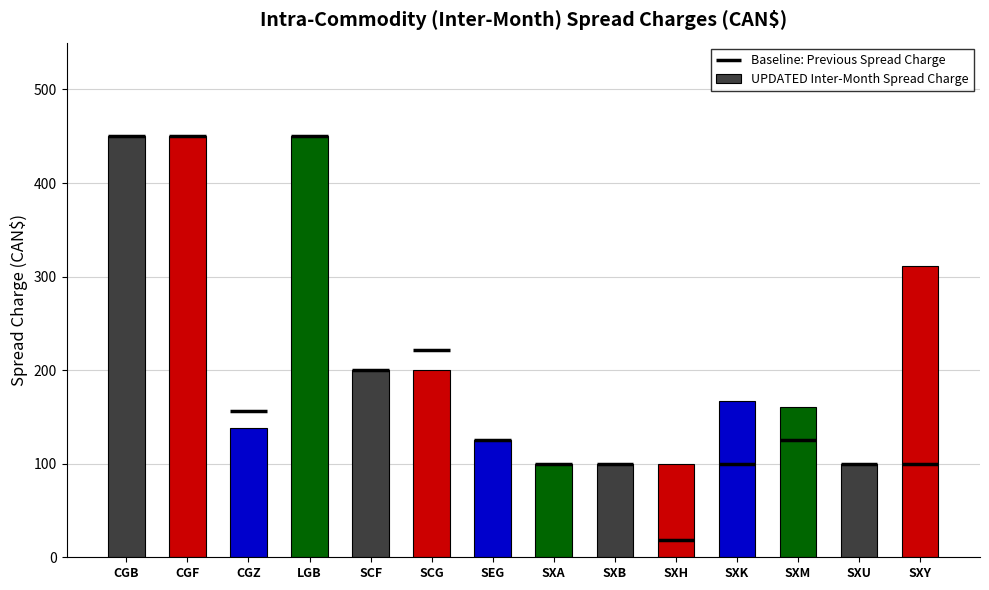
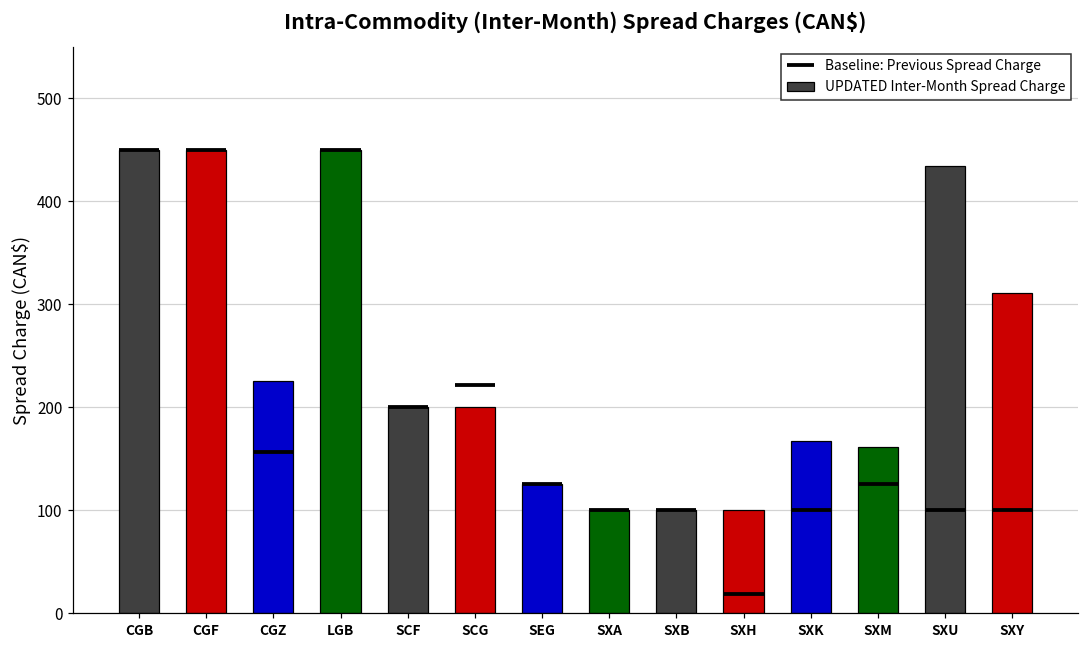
  {
    "CGB": 450,
    "CGF": 450,
-   "CGZ": 140,
+   "CGZ": 230,
    "LGB": 450,
    "SCF": 200,
    "SCG": 200,
    "SEG": 130,
    "SXA": 100,
    "SXB": 100,
    "SXH": 100,
    "SXK": 170,
    "SXM": 160,
-   "SXU": 100,
+   "SXU": 430,
    "SXY": 310
  }
